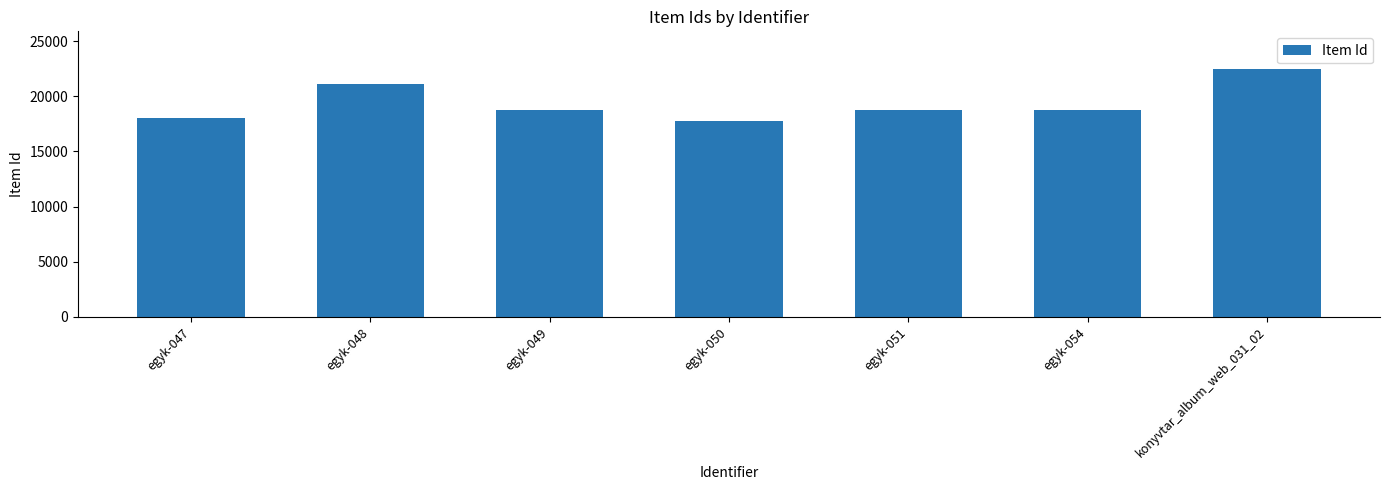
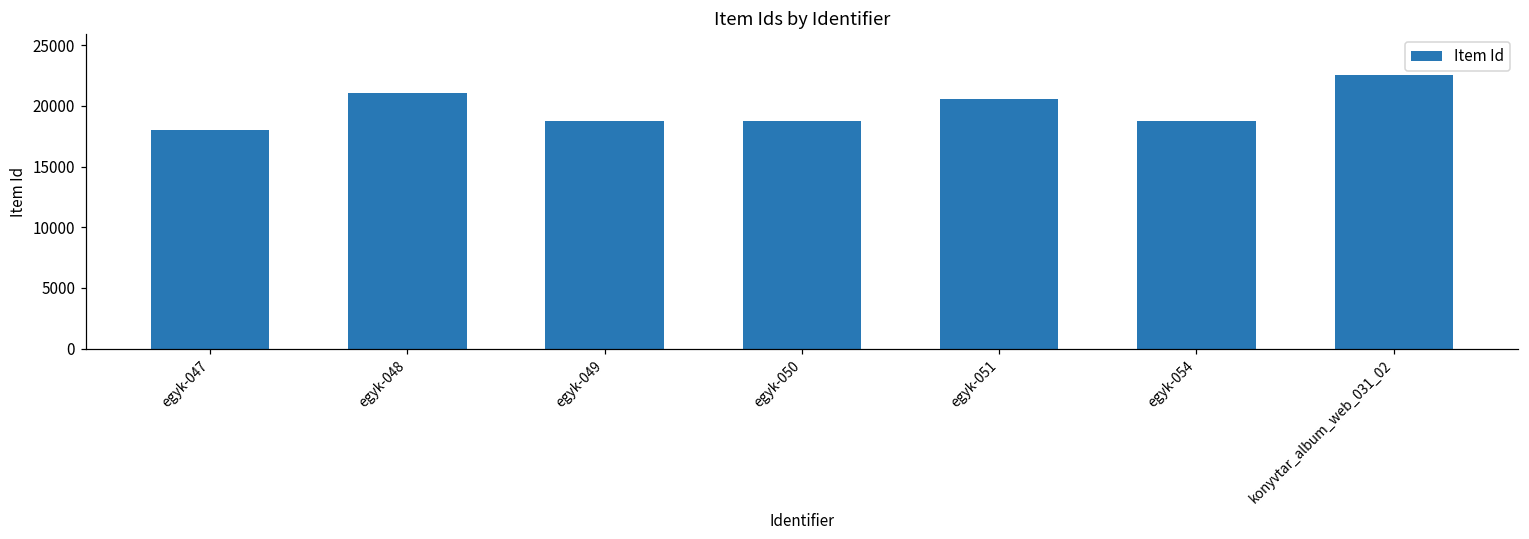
  {
    "egyk-047": 18100,
    "egyk-048": 21100,
    "egyk-049": 18800,
-   "egyk-050": 17700,
-   "egyk-051": 18800,
+   "egyk-050": 18800,
+   "egyk-051": 20600,
    "egyk-054": 18800,
    "konyvtar_album_web_031_02": 22500
  }
